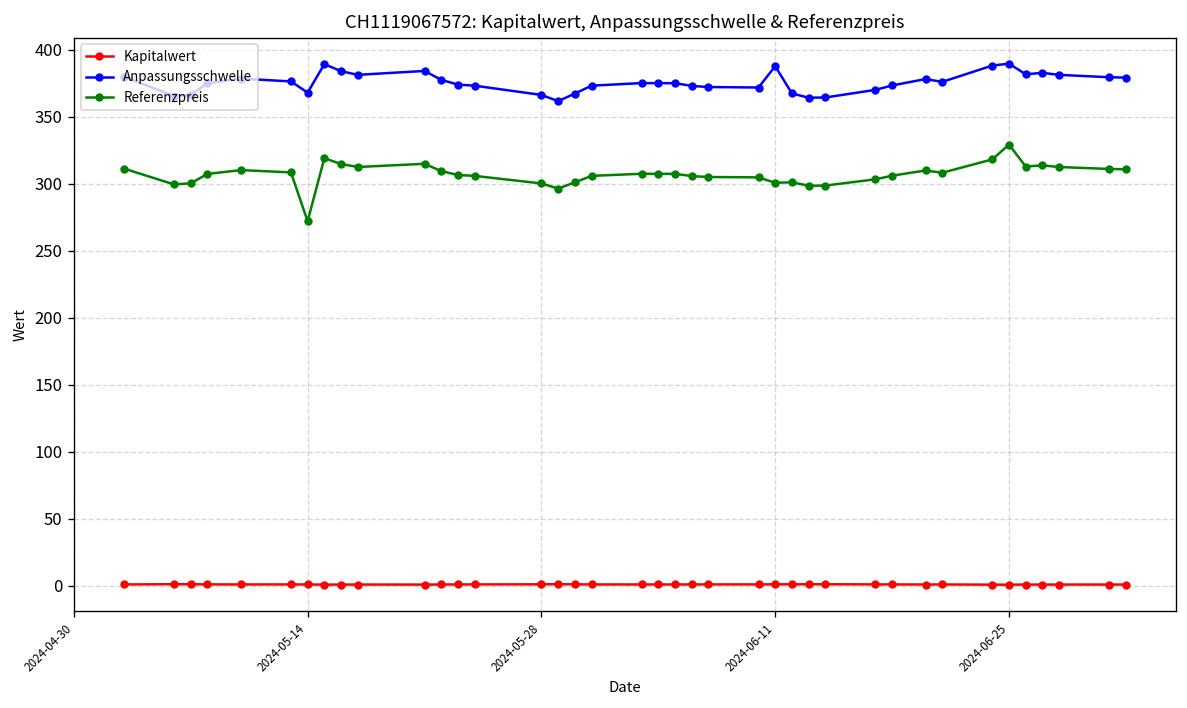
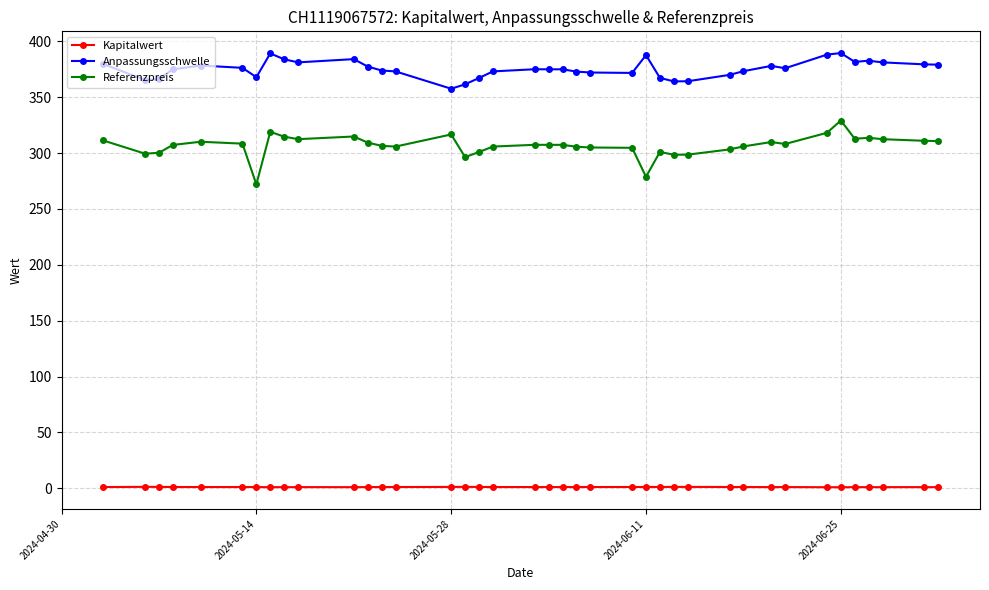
  {
    "Kapitalwert": {
      "2024-05-14": 1,
      "2024-05-28": 1,
      "2024-06-11": 1,
      "2024-06-25": 1
    },
    "Anpassungsschwelle": {
      "2024-05-14": 368,
-     "2024-05-28": 366,
+     "2024-05-28": 358,
      "2024-06-11": 388,
      "2024-06-25": 390
    },
    "Referenzpreis": {
      "2024-05-14": 272,
-     "2024-05-28": 300,
-     "2024-06-11": 301,
+     "2024-05-28": 317,
+     "2024-06-11": 279,
      "2024-06-25": 329
    }
  }
